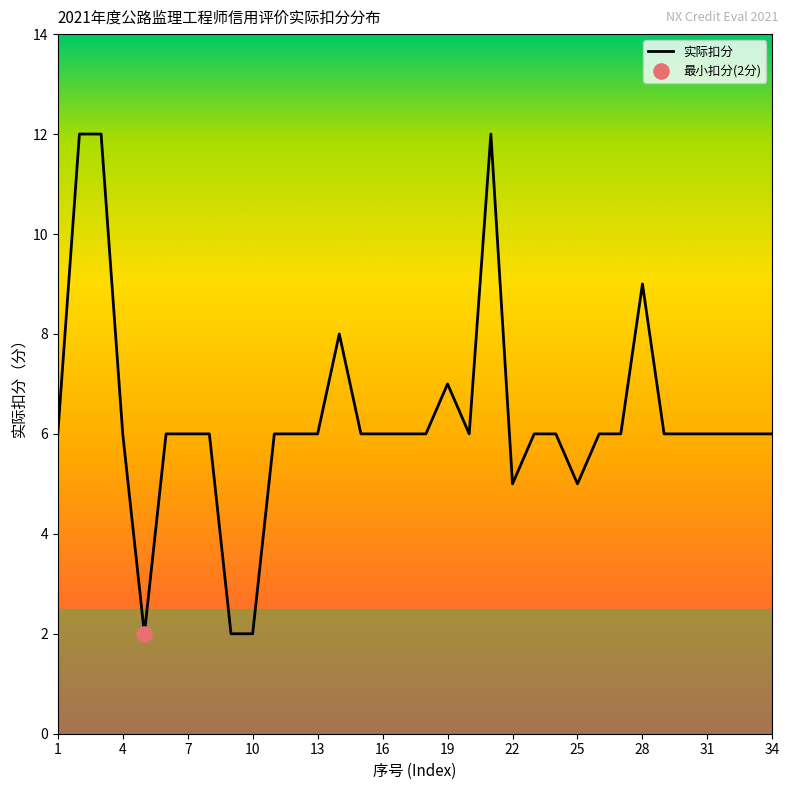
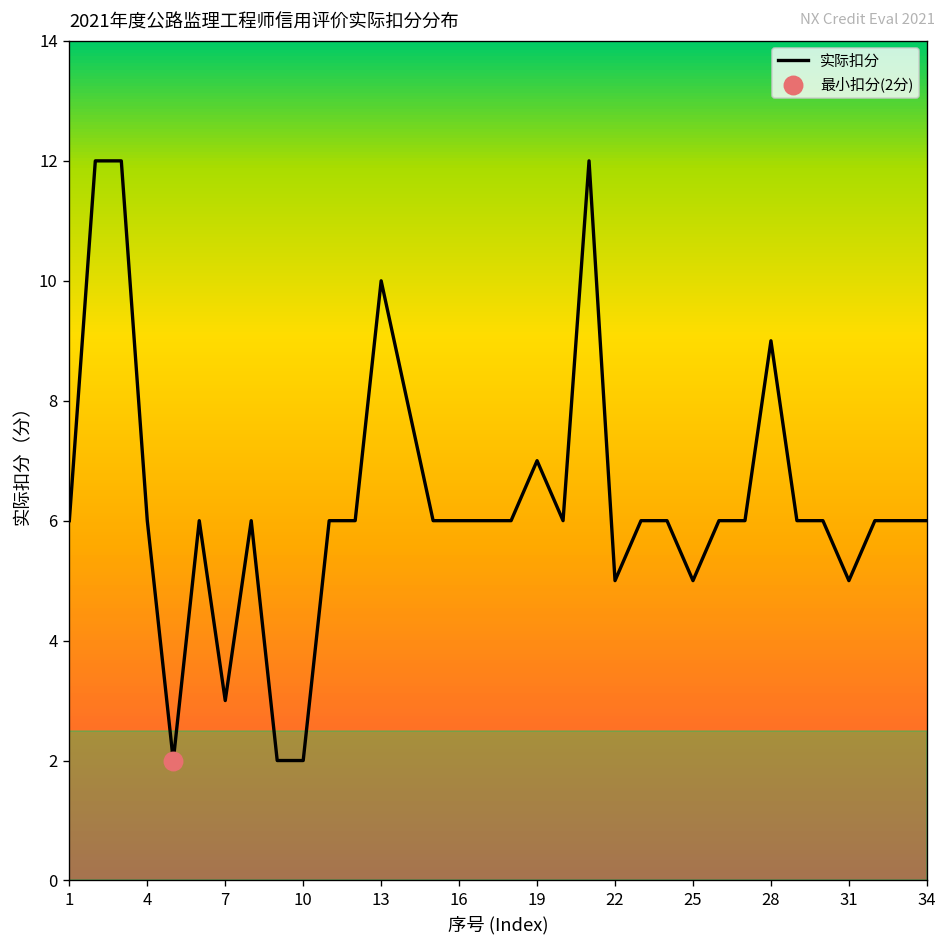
  {
    "实际扣分": {
      "1": 6,
      "4": 6,
-     "7": 6,
+     "7": 3,
      "10": 2,
-     "13": 6,
+     "13": 10,
      "16": 6,
      "19": 7,
      "22": 5,
      "25": 5,
      "28": 9,
-     "31": 6,
+     "31": 5,
      "34": 6
    }
  }
